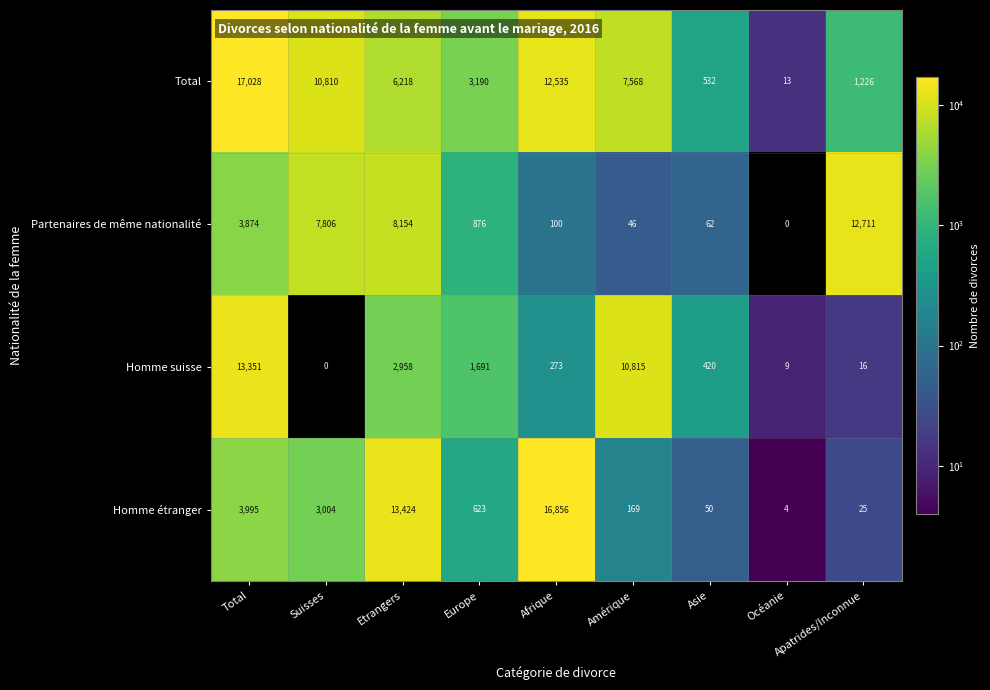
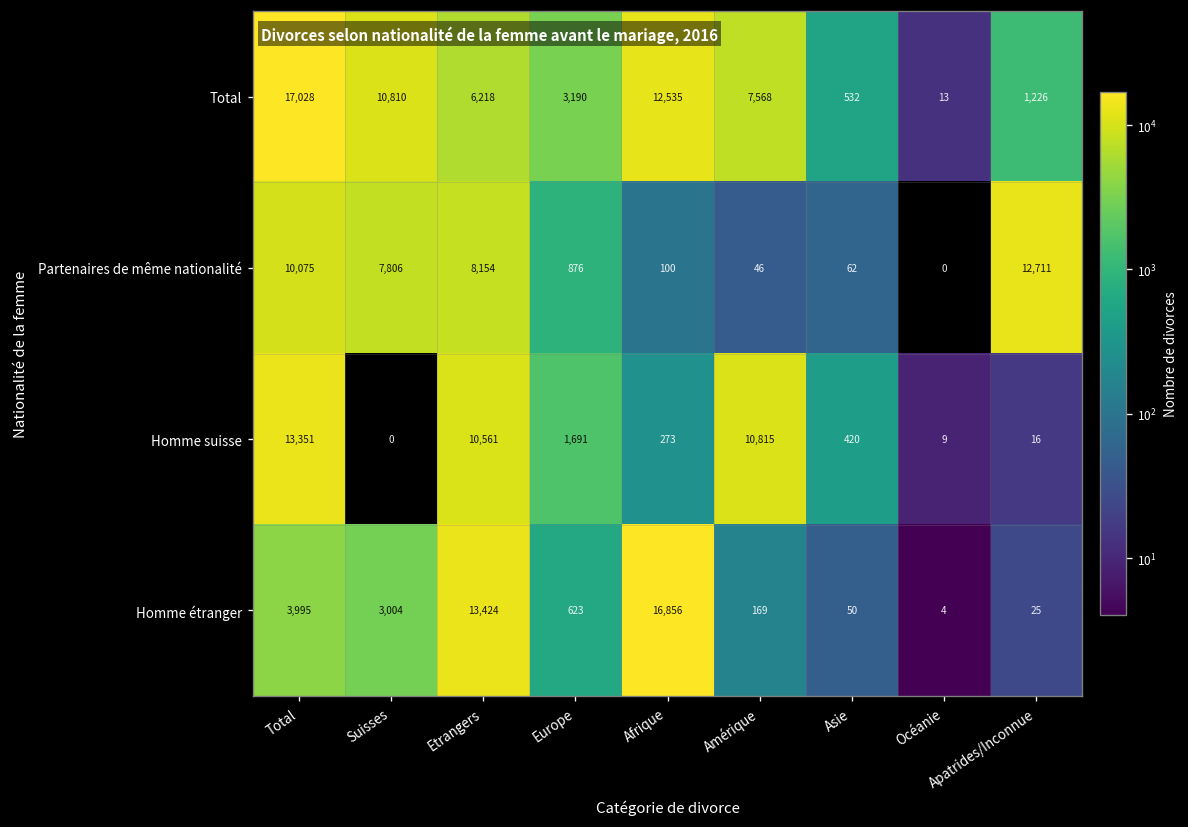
  {
    "Total": {
      "Total": "17,028",
      "Suisses": "10,810",
      "Etrangers": "6,218",
      "Europe": "3,190",
      "Afrique": "12,535",
      "Amérique": "7,568",
      "Asie": "532",
      "Océanie": "13",
      "Apatrides/Inconnue": "1,226"
    },
    "Partenaires de même nationalité": {
-     "Total": "3,874",
+     "Total": "10,075",
      "Suisses": "7,806",
      "Etrangers": "8,154",
      "Europe": "876",
      "Afrique": "100",
      "Amérique": "46",
      "Asie": "62",
      "Océanie": "0",
      "Apatrides/Inconnue": "12,711"
    },
    "Homme suisse": {
      "Total": "13,351",
      "Suisses": "0",
-     "Etrangers": "2,958",
+     "Etrangers": "10,561",
      "Europe": "1,691",
      "Afrique": "273",
      "Amérique": "10,815",
      "Asie": "420",
      "Océanie": "9",
      "Apatrides/Inconnue": "16"
    },
    "Homme étranger": {
      "Total": "3,995",
      "Suisses": "3,004",
      "Etrangers": "13,424",
      "Europe": "623",
      "Afrique": "16,856",
      "Amérique": "169",
      "Asie": "50",
      "Océanie": "4",
      "Apatrides/Inconnue": "25"
    }
  }
